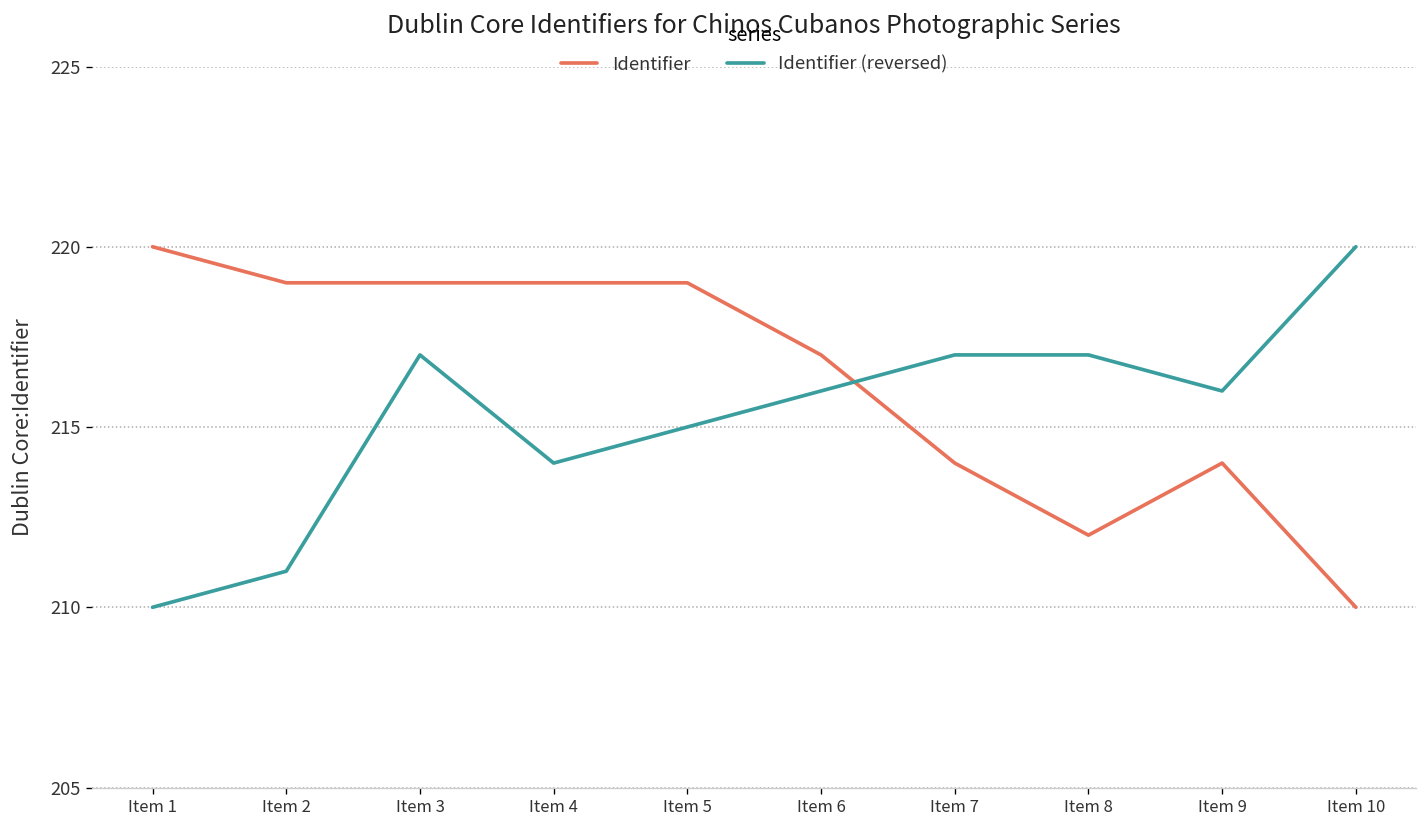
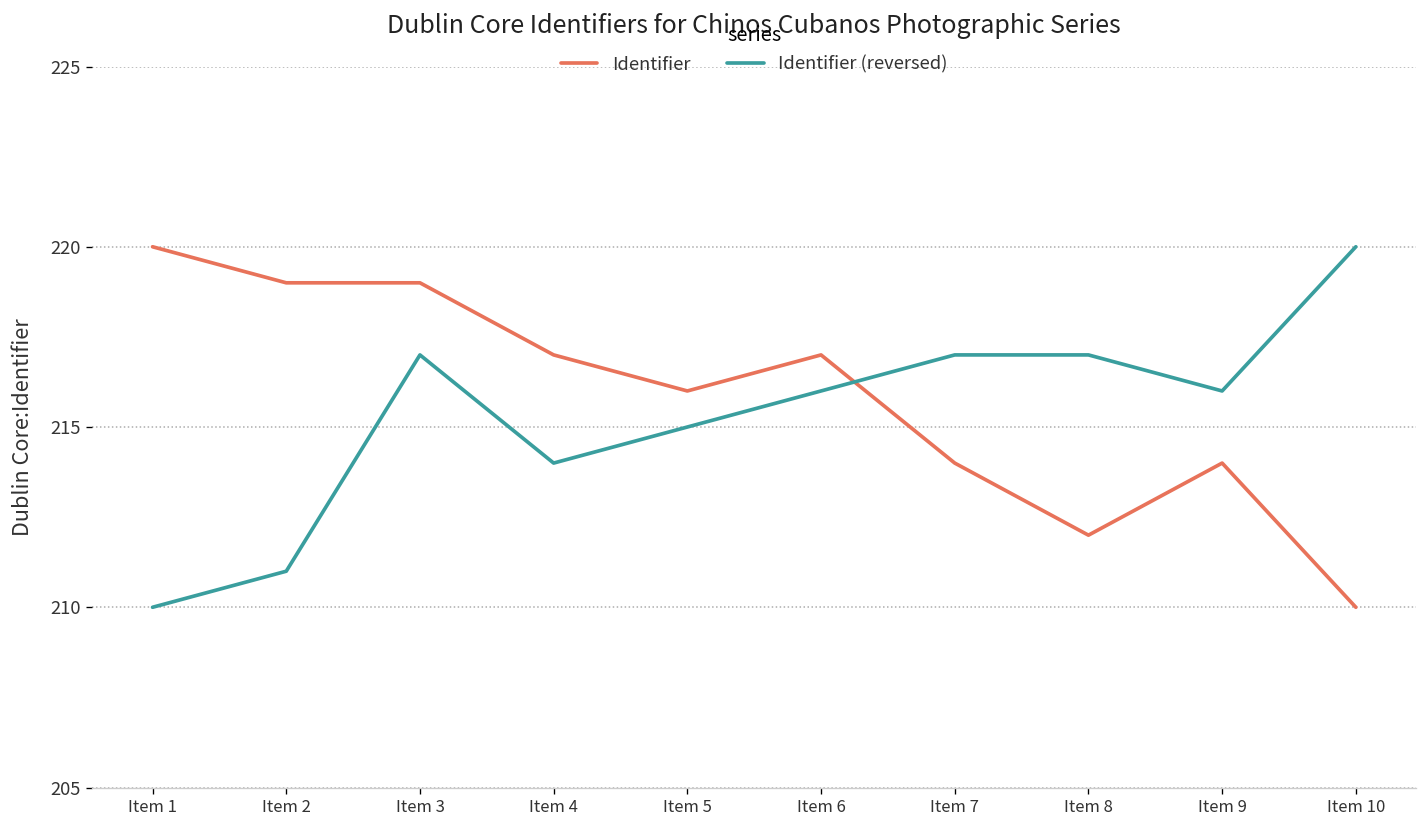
  {
    "Identifier": {
      "Item 1": 220,
      "Item 2": 219,
      "Item 3": 219,
-     "Item 4": 219,
-     "Item 5": 219,
+     "Item 4": 217,
+     "Item 5": 216,
      "Item 6": 217,
      "Item 7": 214,
      "Item 8": 212,
      "Item 9": 214,
      "Item 10": 210
    },
    "Identifier (reversed)": {
      "Item 1": 210,
      "Item 2": 211,
      "Item 3": 217,
      "Item 4": 214,
      "Item 5": 215,
      "Item 6": 216,
      "Item 7": 217,
      "Item 8": 217,
      "Item 9": 216,
      "Item 10": 220
    }
  }
